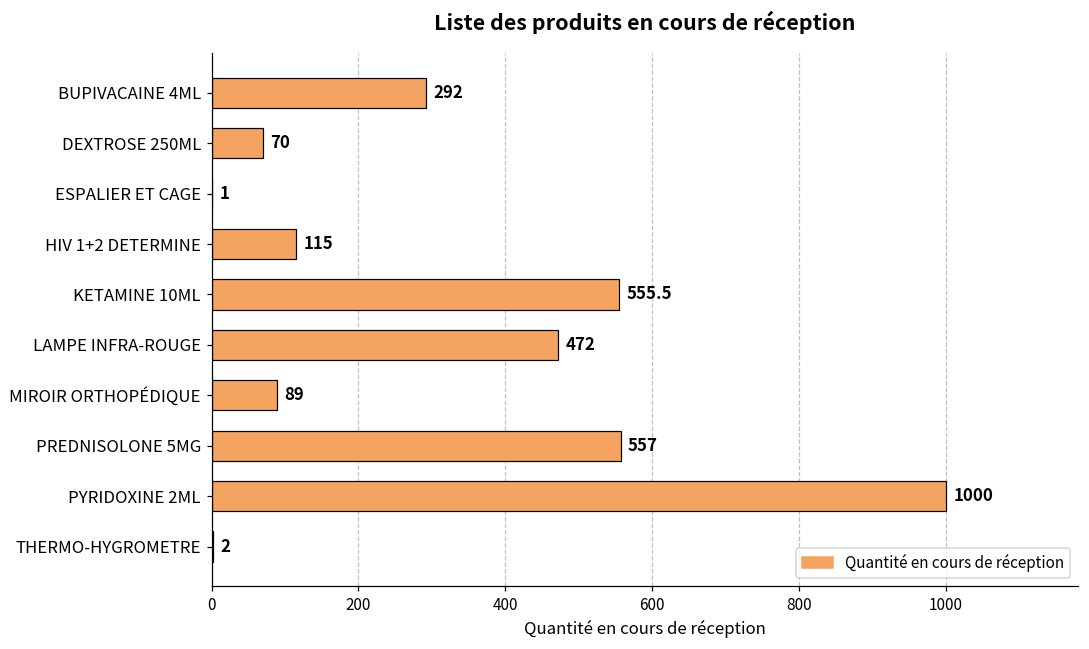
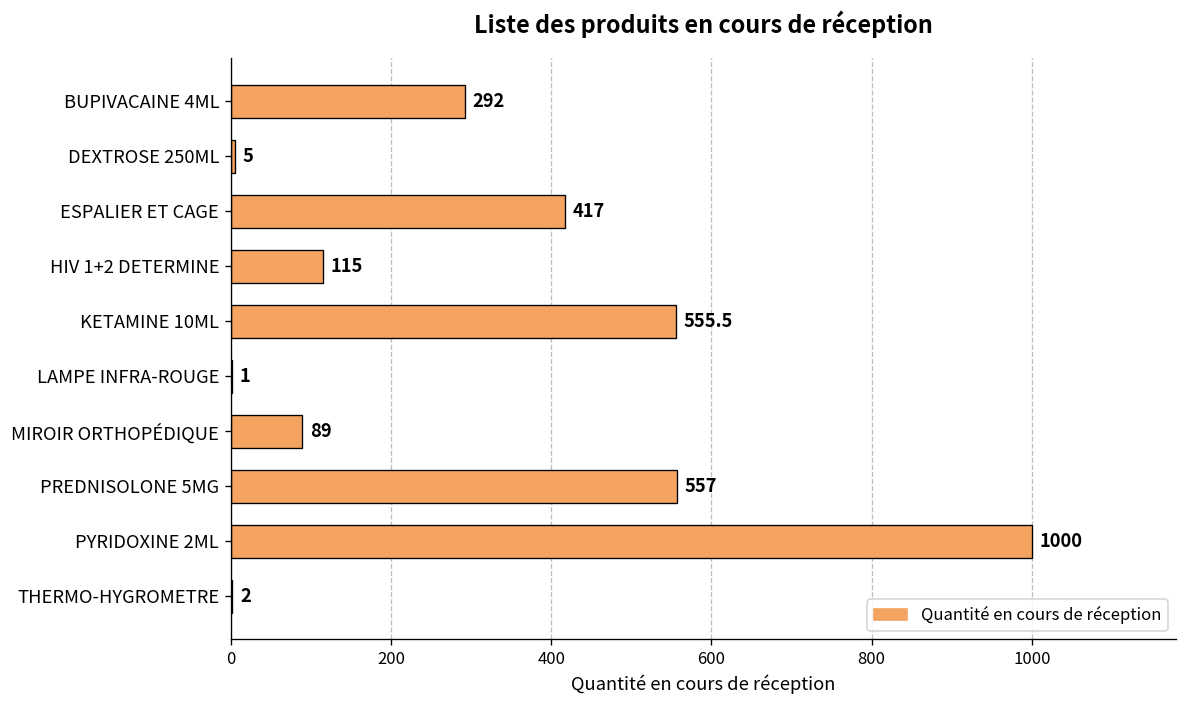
  {
    "BUPIVACAINE 4ML": 292,
-   "DEXTROSE 250ML": 70,
-   "ESPALIER ET CAGE": 1,
+   "DEXTROSE 250ML": 5,
+   "ESPALIER ET CAGE": 417,
    "HIV 1+2 DETERMINE": 115,
    "KETAMINE 10ML": 555.5,
-   "LAMPE INFRA-ROUGE": 472,
+   "LAMPE INFRA-ROUGE": 1,
    "MIROIR ORTHOPÉDIQUE": 89,
    "PREDNISOLONE 5MG": 557,
    "PYRIDOXINE 2ML": 1000,
    "THERMO-HYGROMETRE": 2
  }
